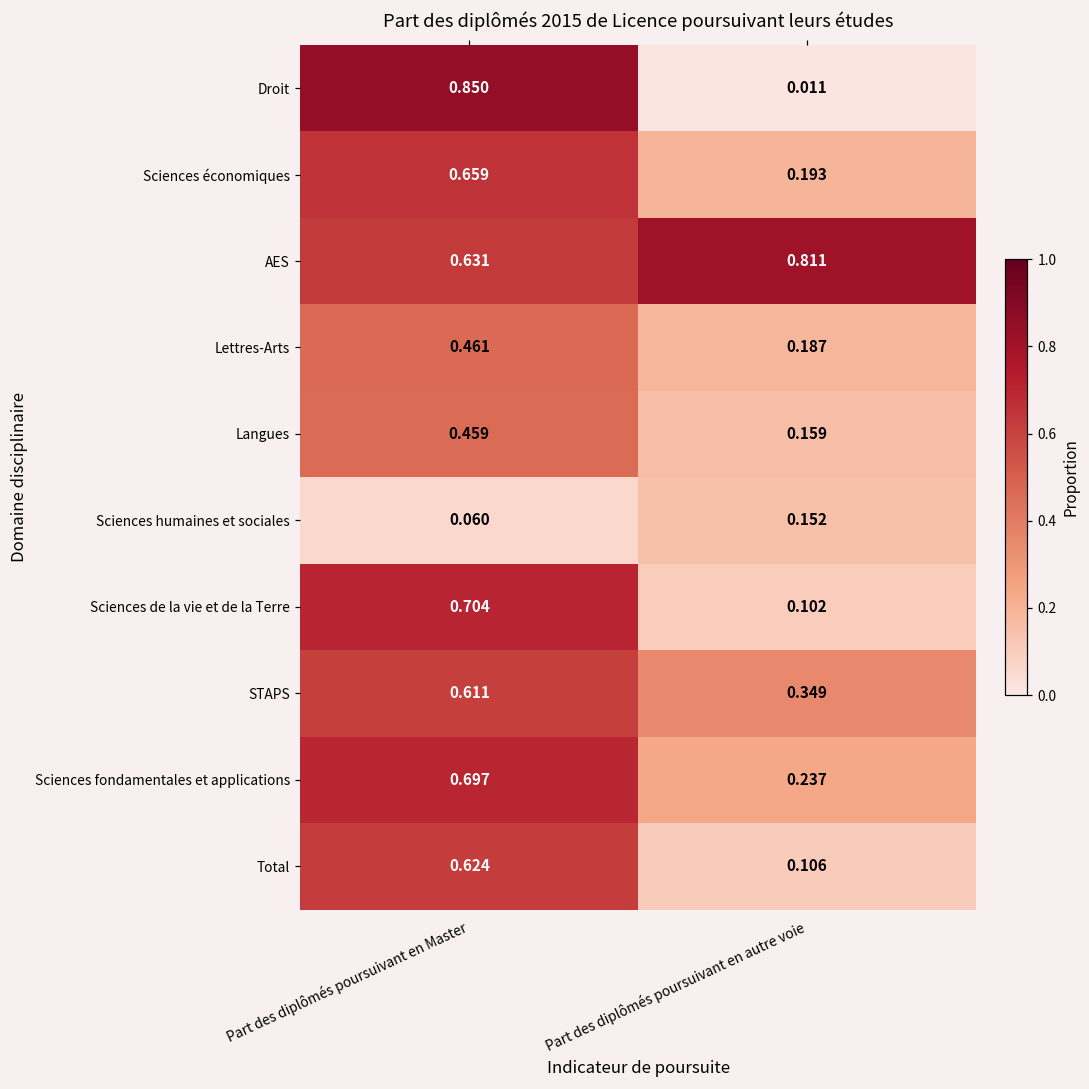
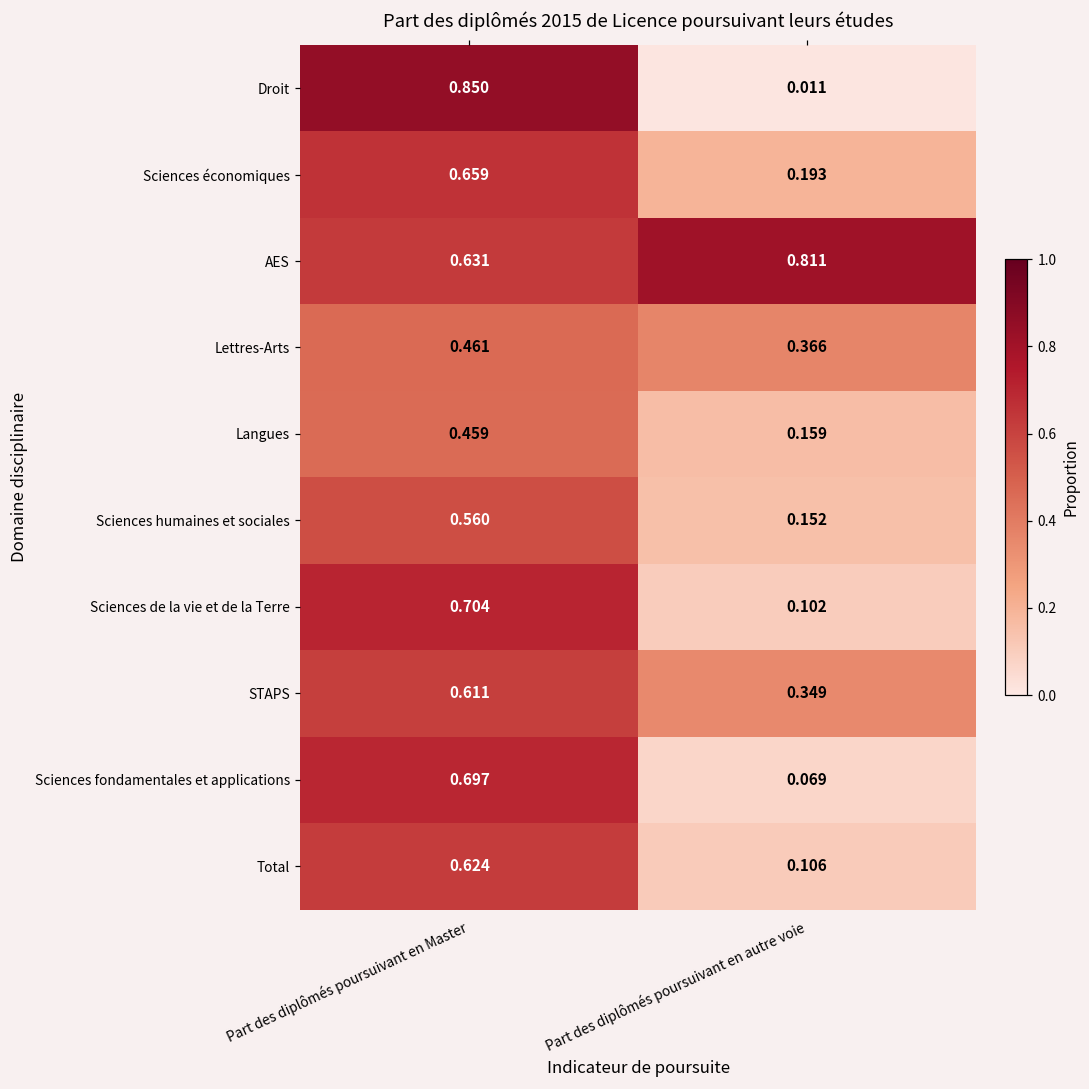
  {
    "Droit": {
      "Part des diplômés poursuivant en Master": 0.850,
      "Part des diplômés poursuivant en autre voie": 0.011
    },
    "Sciences économiques": {
      "Part des diplômés poursuivant en Master": 0.659,
      "Part des diplômés poursuivant en autre voie": 0.193
    },
    "AES": {
      "Part des diplômés poursuivant en Master": 0.631,
      "Part des diplômés poursuivant en autre voie": 0.811
    },
    "Lettres-Arts": {
      "Part des diplômés poursuivant en Master": 0.461,
-     "Part des diplômés poursuivant en autre voie": 0.187
+     "Part des diplômés poursuivant en autre voie": 0.366
    },
    "Langues": {
      "Part des diplômés poursuivant en Master": 0.459,
      "Part des diplômés poursuivant en autre voie": 0.159
    },
    "Sciences humaines et sociales": {
-     "Part des diplômés poursuivant en Master": 0.060,
+     "Part des diplômés poursuivant en Master": 0.560,
      "Part des diplômés poursuivant en autre voie": 0.152
    },
    "Sciences de la vie et de la Terre": {
      "Part des diplômés poursuivant en Master": 0.704,
      "Part des diplômés poursuivant en autre voie": 0.102
    },
    "STAPS": {
      "Part des diplômés poursuivant en Master": 0.611,
      "Part des diplômés poursuivant en autre voie": 0.349
    },
    "Sciences fondamentales et applications": {
      "Part des diplômés poursuivant en Master": 0.697,
-     "Part des diplômés poursuivant en autre voie": 0.237
+     "Part des diplômés poursuivant en autre voie": 0.069
    },
    "Total": {
      "Part des diplômés poursuivant en Master": 0.624,
      "Part des diplômés poursuivant en autre voie": 0.106
    }
  }
